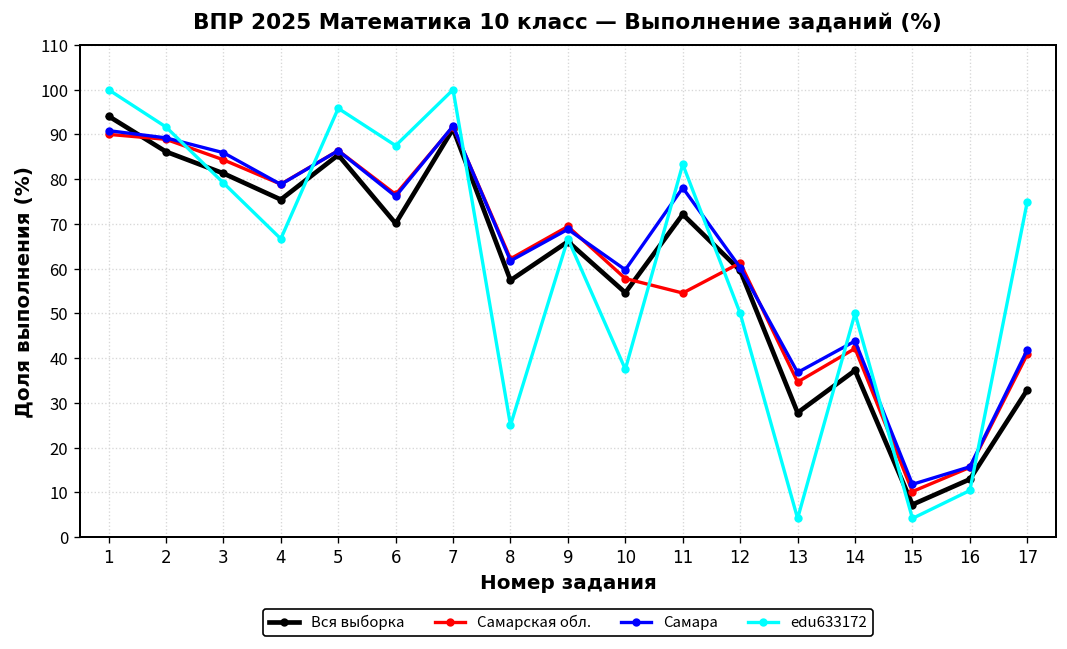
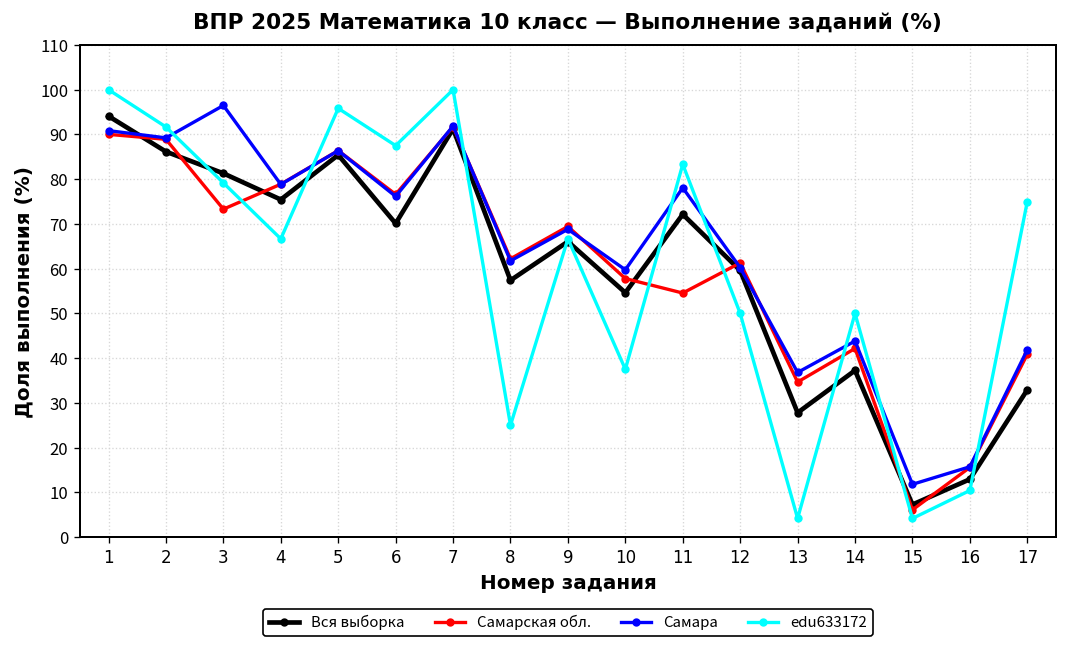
  {
    "Вся выборка": {
      "1": 94,
      "2": 86,
      "3": 81,
      "4": 75,
      "5": 85,
      "6": 70,
      "8": 57,
      "10": 55,
      "11": 72,
      "13": 28,
      "14": 37,
      "15": 7,
      "16": 13,
      "17": 33
    },
    "Самарская обл.": {
      "1": 90,
-     "3": 84,
+     "3": 73,
      "10": 58,
      "11": 55,
      "12": 61,
      "13": 35,
      "14": 42,
-     "15": 10,
+     "15": 6,
      "17": 41
    },
    "Самара": {
      "1": 91,
-     "3": 86,
+     "3": 96,
      "10": 60,
      "11": 78,
      "13": 37,
      "14": 44,
      "15": 12,
      "17": 42
    },
    "edu633172": {
      "1": 100,
      "2": 92,
      "3": 79,
      "4": 67,
      "5": 96,
      "6": 88,
      "7": 100,
      "8": 25,
      "10": 38,
      "11": 83,
      "12": 50,
      "13": 4,
      "14": 50,
      "15": 4,
      "16": 10,
      "17": 75
    }
  }
